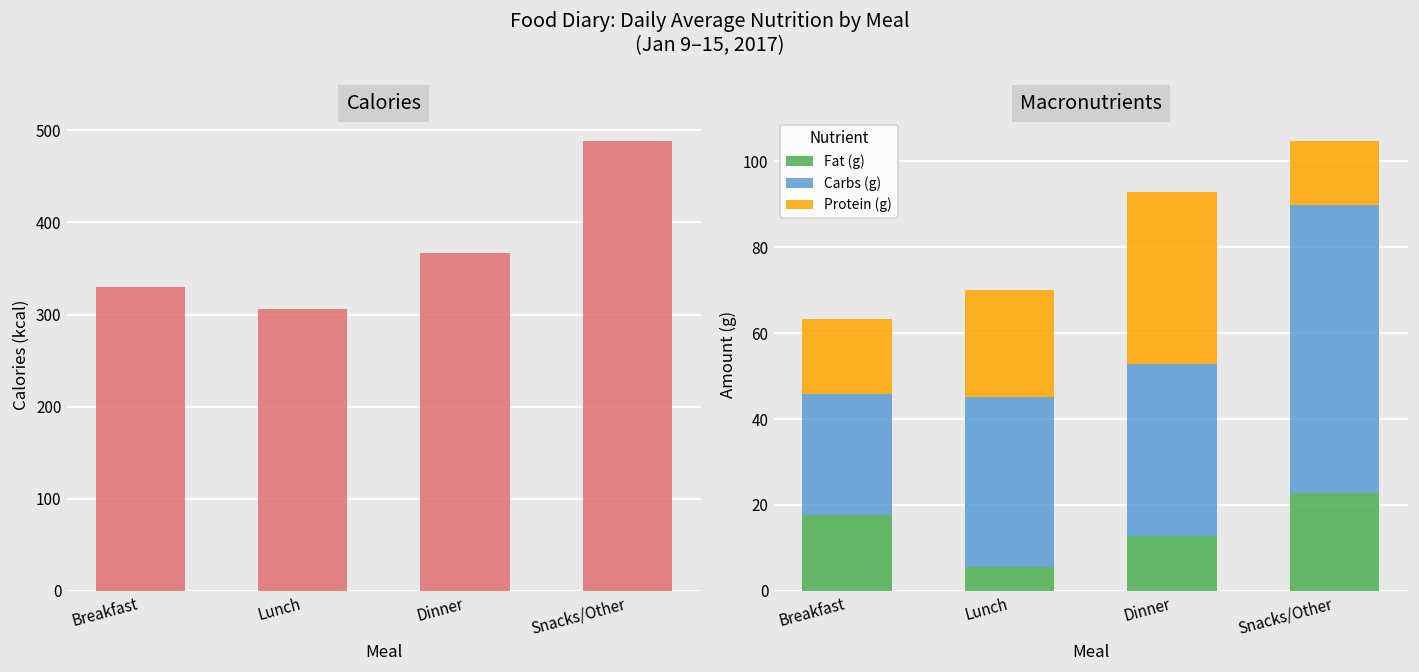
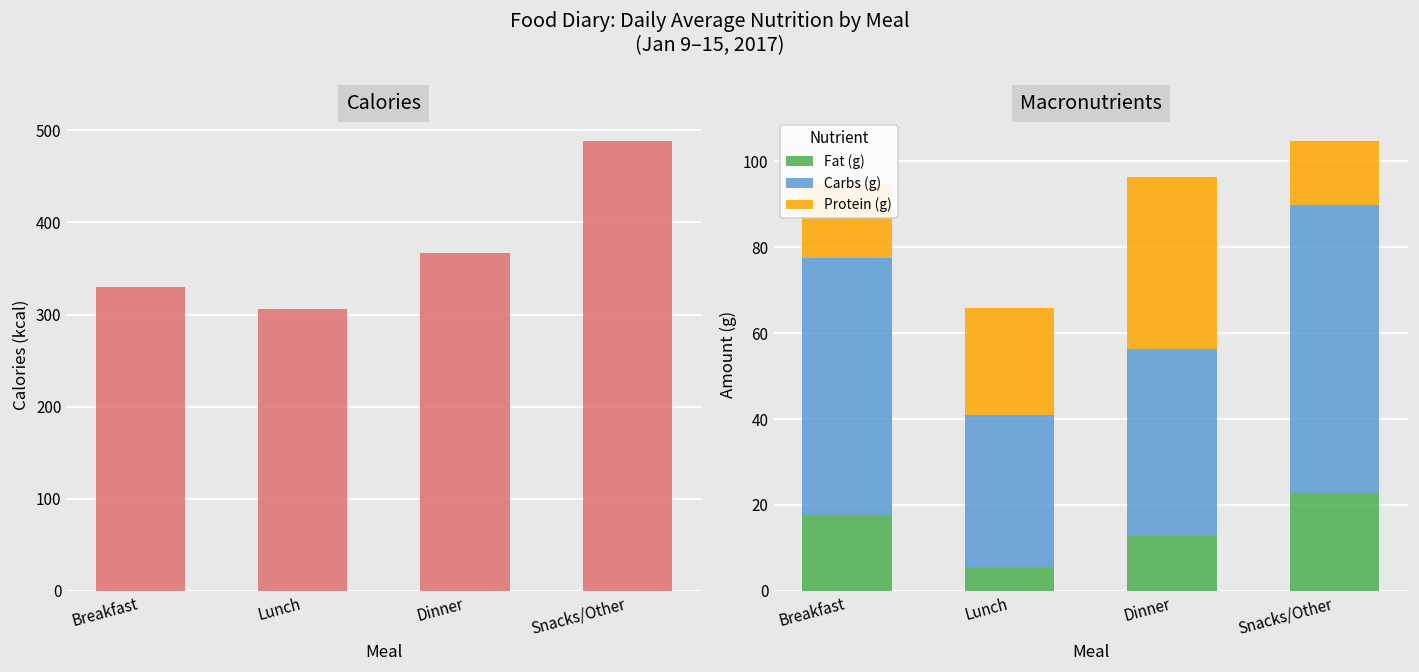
  {
    "Calories": {
      "Breakfast": 330,
      "Lunch": 310,
      "Dinner": 370,
      "Snacks/Other": 490
    },
    "Macronutrients": {
      "Fat (g)": {
        "Breakfast": 18,
        "Lunch": 6,
        "Dinner": 13,
        "Snacks/Other": 23
      },
      "Carbs (g)": {
-       "Breakfast": 28,
-       "Lunch": 40,
-       "Dinner": 40,
+       "Breakfast": 60,
+       "Lunch": 35,
+       "Dinner": 44,
        "Snacks/Other": 67
      },
      "Protein (g)": {
        "Lunch": 25,
        "Dinner": 40,
        "Snacks/Other": 15
      }
    }
  }
